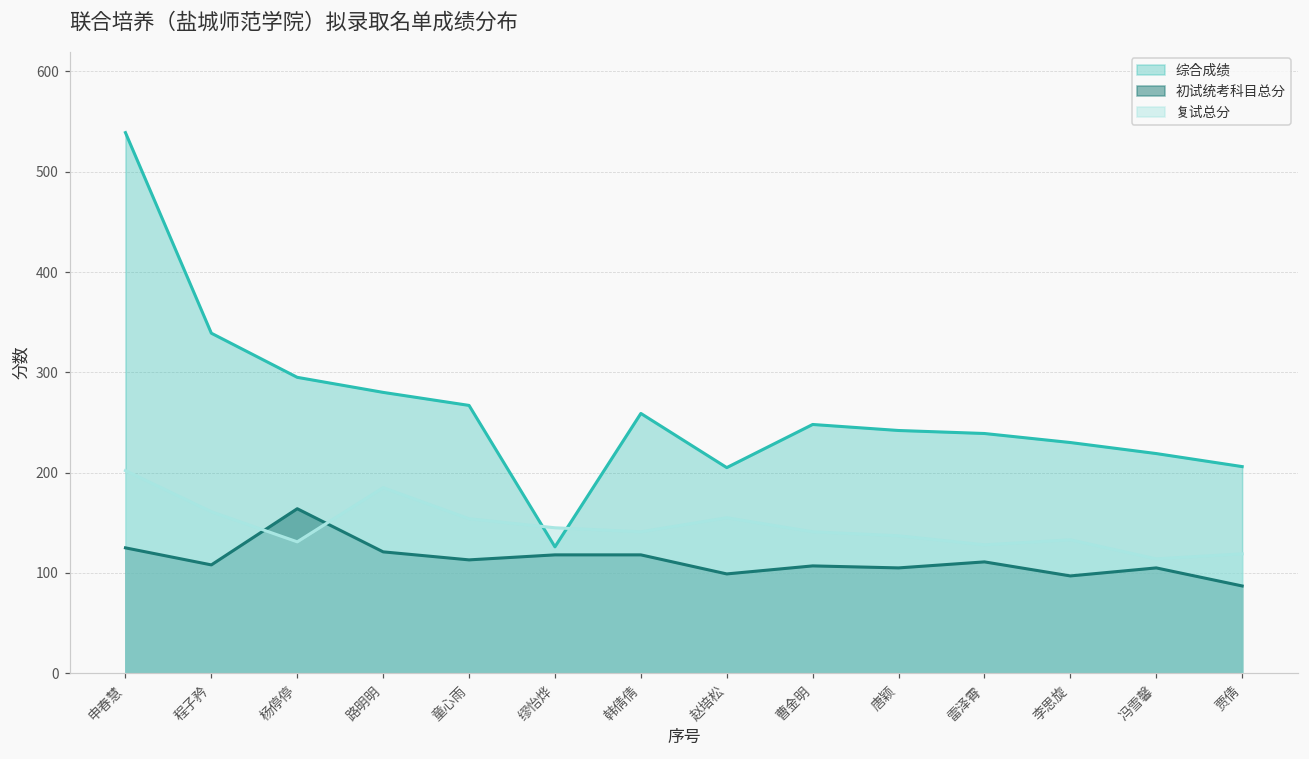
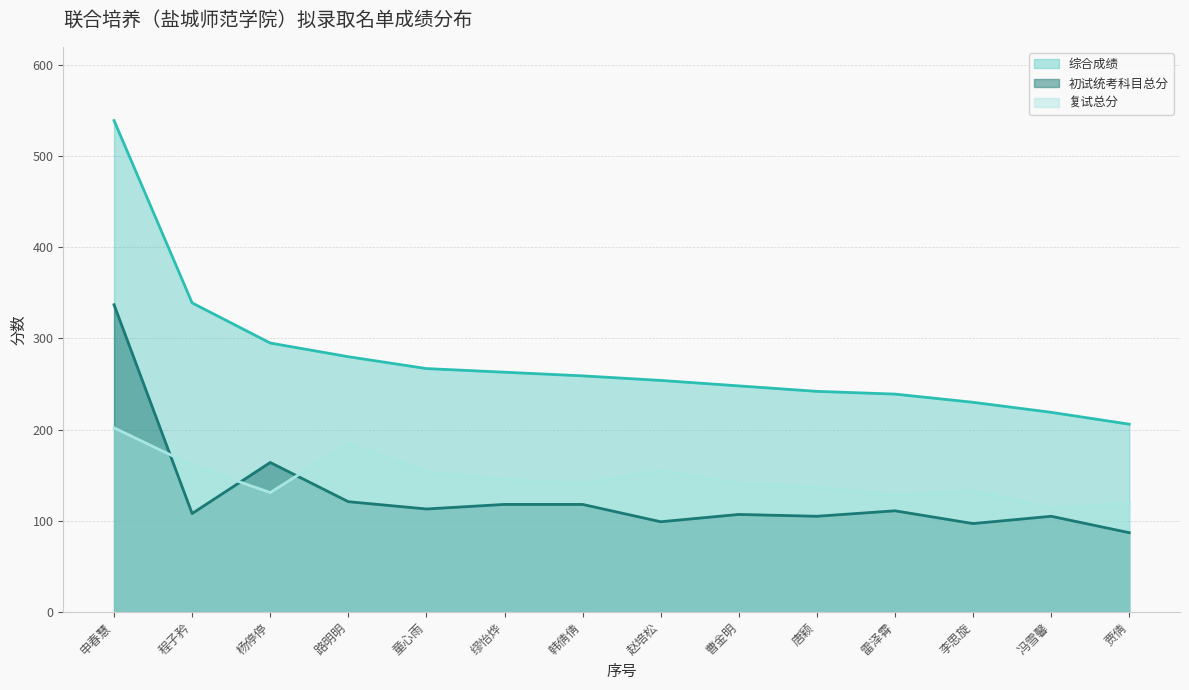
  {
    "综合成绩": {
      "申春慧": 540,
      "程子矜": 340,
      "杨停停": 300,
      "路明明": 280,
      "童心雨": 270,
-     "缪怡烨": 130,
+     "缪怡烨": 260,
      "韩倩倩": 260,
-     "赵培松": 210,
+     "赵培松": 250,
      "曹金明": 250,
      "唐颖": 240,
      "雷泽霄": 240,
      "李思旋": 230,
      "冯雪馨": 220,
      "贾倩": 210
    },
    "初试统考科目总分": {
-     "申春慧": 130,
+     "申春慧": 340,
      "程子矜": 110,
      "杨停停": 160,
      "路明明": 120,
      "童心雨": 110,
      "缪怡烨": 120,
      "韩倩倩": 120,
      "赵培松": 100,
      "曹金明": 110,
      "唐颖": 110,
      "雷泽霄": 110,
      "李思旋": 100,
      "冯雪馨": 110,
      "贾倩": 90
    },
    "复试总分": {
      "申春慧": 200,
      "程子矜": 160,
      "杨停停": 130,
      "路明明": 190,
      "童心雨": 150,
      "缪怡烨": 150,
      "韩倩倩": 140,
      "赵培松": 160,
      "曹金明": 140,
      "唐颖": 140,
      "雷泽霄": 130,
      "李思旋": 130,
      "冯雪馨": 110,
      "贾倩": 120
    }
  }
